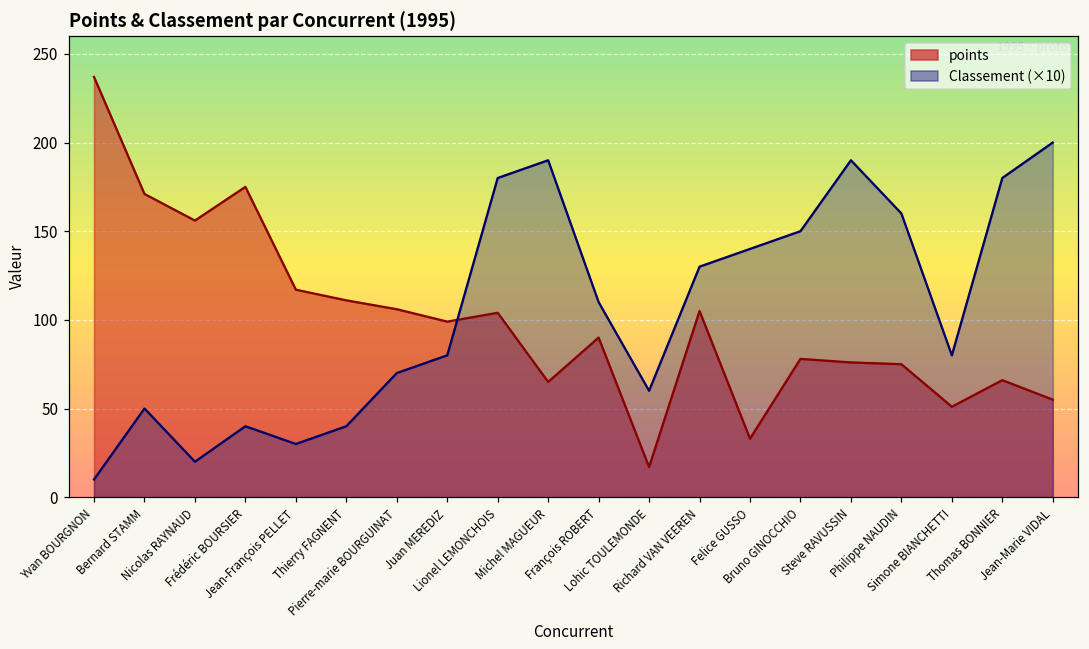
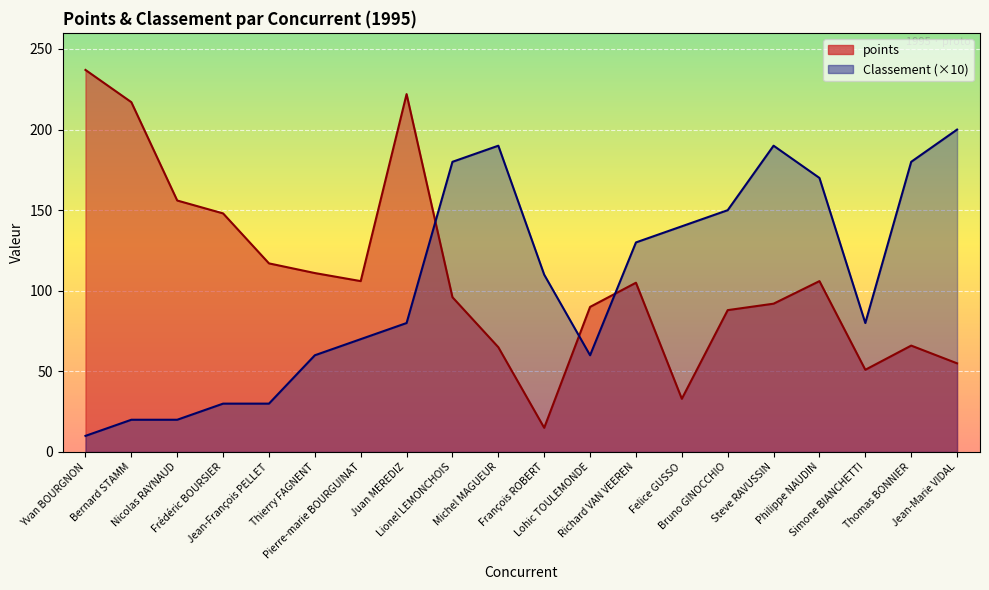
  {
    "points": {
      "Yvan BOURGNON": 237,
-     "Bernard STAMM": 171,
+     "Bernard STAMM": 217,
      "Nicolas RAYNAUD": 156,
-     "Frédéric BOURSIER": 175,
+     "Frédéric BOURSIER": 148,
      "Jean-François PELLET": 117,
      "Thierry FAGNENT": 111,
      "Pierre-marie BOURGUINAT": 106,
-     "Juan MEREDIZ": 99,
-     "Lionel LEMONCHOIS": 104,
+     "Juan MEREDIZ": 222,
+     "Lionel LEMONCHOIS": 96,
      "Michel MAGUEUR": 65,
-     "François ROBERT": 90,
-     "Lohic TOULEMONDE": 17,
+     "François ROBERT": 15,
+     "Lohic TOULEMONDE": 90,
      "Richard VAN VEEREN": 105,
      "Felice GUSSO": 33,
-     "Bruno GINOCCHIO": 78,
-     "Steve RAVUSSIN": 76,
-     "Philippe NAUDIN": 75,
+     "Bruno GINOCCHIO": 88,
+     "Steve RAVUSSIN": 92,
+     "Philippe NAUDIN": 106,
      "Simone BIANCHETTI": 51,
      "Thomas BONNIER": 66,
      "Jean-Marie VIDAL": 55
    },
    "Classement (×10)": {
      "Yvan BOURGNON": 10,
-     "Bernard STAMM": 50,
+     "Bernard STAMM": 20,
      "Nicolas RAYNAUD": 20,
-     "Frédéric BOURSIER": 40,
+     "Frédéric BOURSIER": 30,
      "Jean-François PELLET": 30,
-     "Thierry FAGNENT": 40,
+     "Thierry FAGNENT": 60,
      "Pierre-marie BOURGUINAT": 70,
      "Juan MEREDIZ": 80,
      "Lionel LEMONCHOIS": 180,
      "Michel MAGUEUR": 190,
      "François ROBERT": 110,
      "Lohic TOULEMONDE": 60,
      "Richard VAN VEEREN": 130,
      "Felice GUSSO": 140,
      "Bruno GINOCCHIO": 150,
      "Steve RAVUSSIN": 190,
-     "Philippe NAUDIN": 160,
+     "Philippe NAUDIN": 170,
      "Simone BIANCHETTI": 80,
      "Thomas BONNIER": 180,
      "Jean-Marie VIDAL": 200
    }
  }
